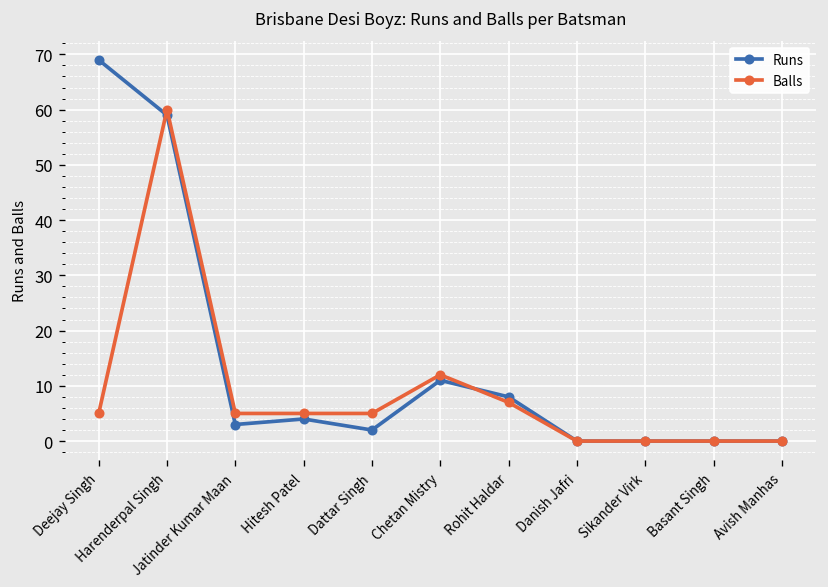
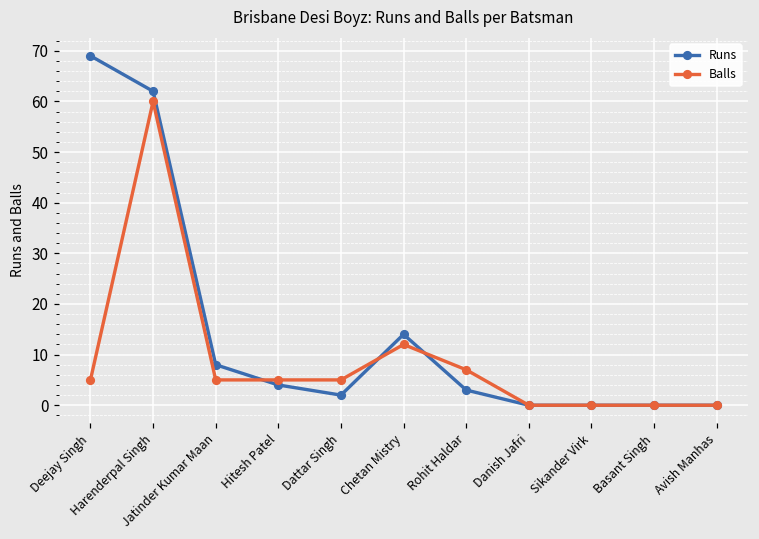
  {
    "Runs": {
      "Deejay Singh": 69,
-     "Harenderpal Singh": 59,
-     "Jatinder Kumar Maan": 3,
+     "Harenderpal Singh": 62,
+     "Jatinder Kumar Maan": 8,
      "Hitesh Patel": 4,
      "Dattar Singh": 2,
-     "Chetan Mistry": 11,
-     "Rohit Haldar": 8
+     "Chetan Mistry": 14,
+     "Rohit Haldar": 3
    },
    "Balls": {
      "Deejay Singh": 5,
      "Harenderpal Singh": 60,
      "Jatinder Kumar Maan": 5,
      "Hitesh Patel": 5,
      "Dattar Singh": 5,
      "Chetan Mistry": 12,
      "Rohit Haldar": 7
    }
  }
